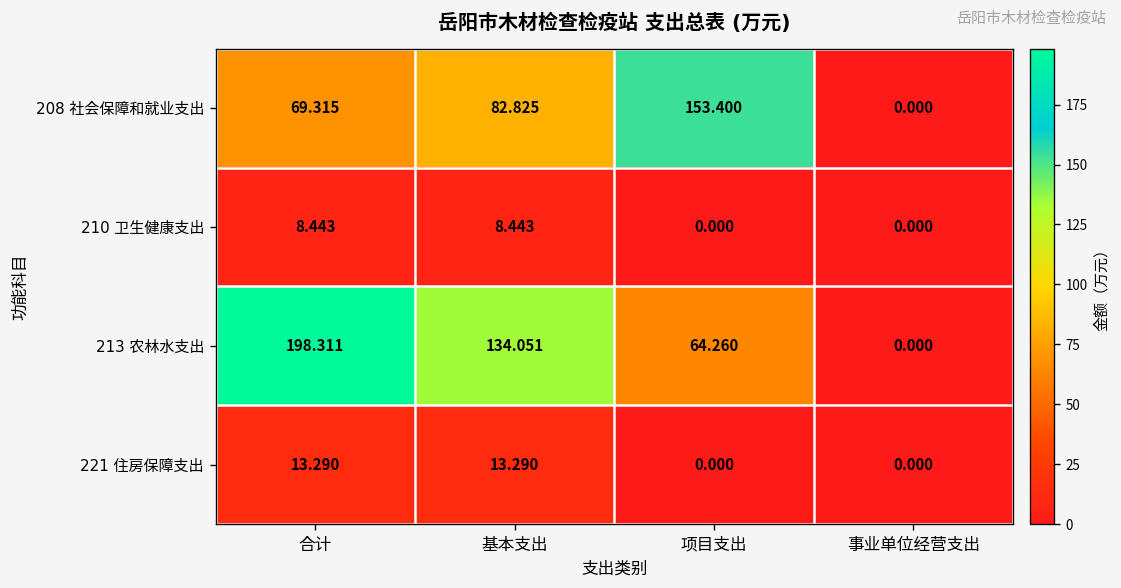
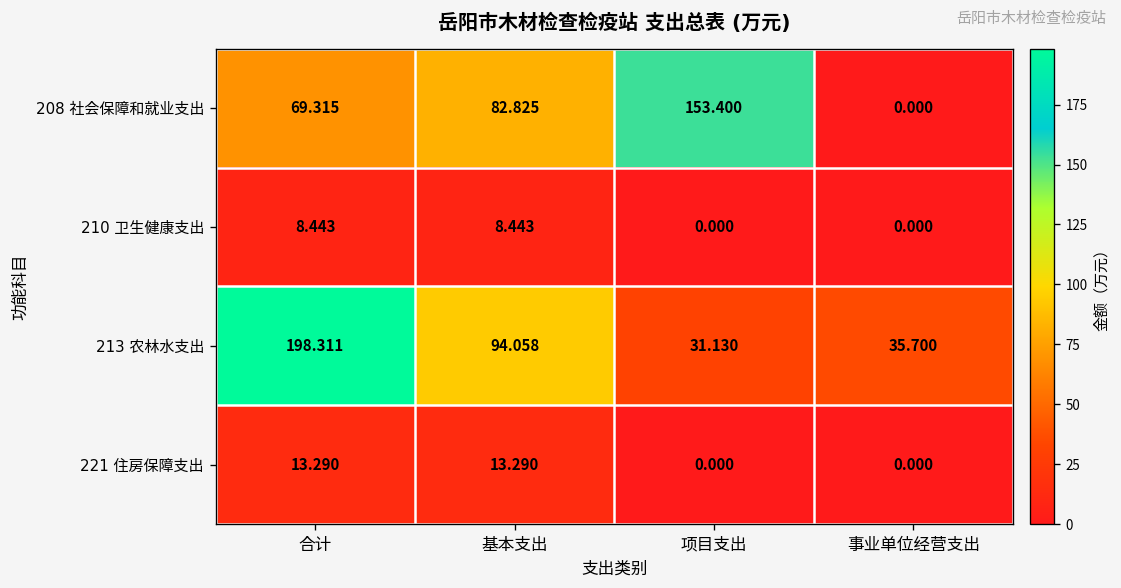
  {
    "208 社会保障和就业支出": {
      "合计": 69.315,
      "基本支出": 82.825,
      "项目支出": 153.400,
      "事业单位经营支出": 0.000
    },
    "210 卫生健康支出": {
      "合计": 8.443,
      "基本支出": 8.443,
      "项目支出": 0.000,
      "事业单位经营支出": 0.000
    },
    "213 农林水支出": {
      "合计": 198.311,
-     "基本支出": 134.051,
-     "项目支出": 64.260,
-     "事业单位经营支出": 0.000
+     "基本支出": 94.058,
+     "项目支出": 31.130,
+     "事业单位经营支出": 35.700
    },
    "221 住房保障支出": {
      "合计": 13.290,
      "基本支出": 13.290,
      "项目支出": 0.000,
      "事业单位经营支出": 0.000
    }
  }
